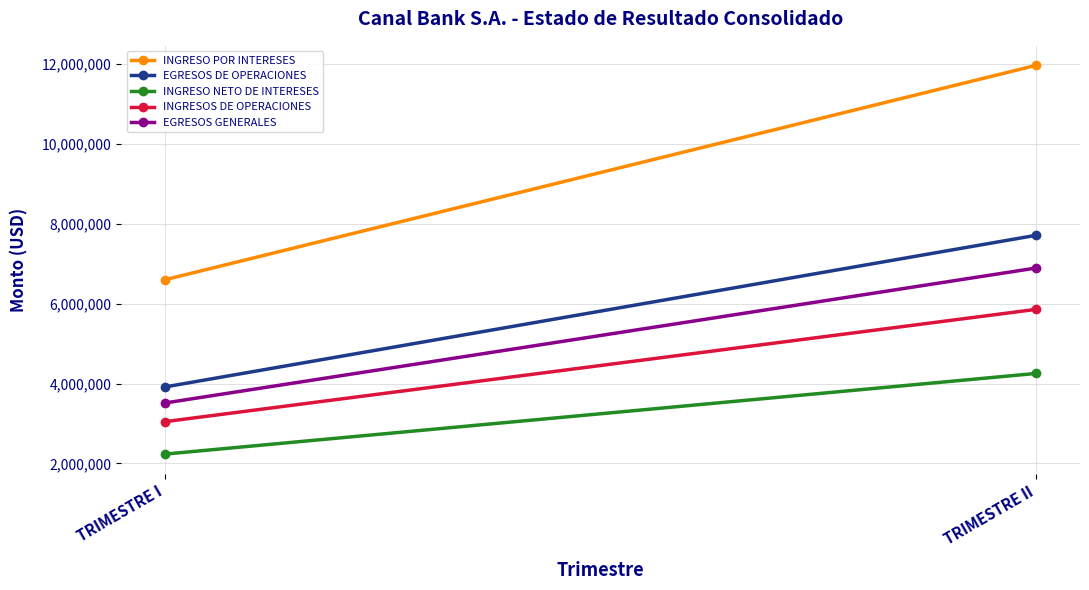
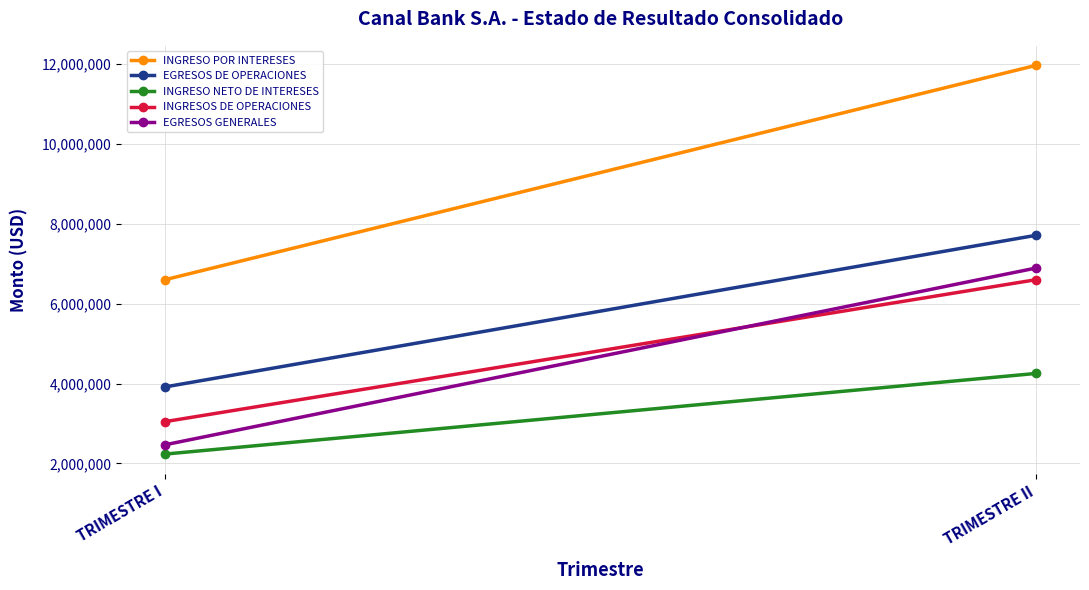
  {
    "INGRESO POR INTERESES": {
      "TRIMESTRE I": "6,600,000",
      "TRIMESTRE II": "12,000,000"
    },
    "EGRESOS DE OPERACIONES": {
      "TRIMESTRE I": "3,900,000",
      "TRIMESTRE II": "7,700,000"
    },
    "INGRESO NETO DE INTERESES": {
      "TRIMESTRE I": "2,200,000",
      "TRIMESTRE II": "4,300,000"
    },
    "INGRESOS DE OPERACIONES": {
      "TRIMESTRE I": "3,000,000",
-     "TRIMESTRE II": "5,900,000"
+     "TRIMESTRE II": "6,600,000"
    },
    "EGRESOS GENERALES": {
-     "TRIMESTRE I": "3,500,000",
+     "TRIMESTRE I": "2,500,000",
      "TRIMESTRE II": "6,900,000"
    }
  }
